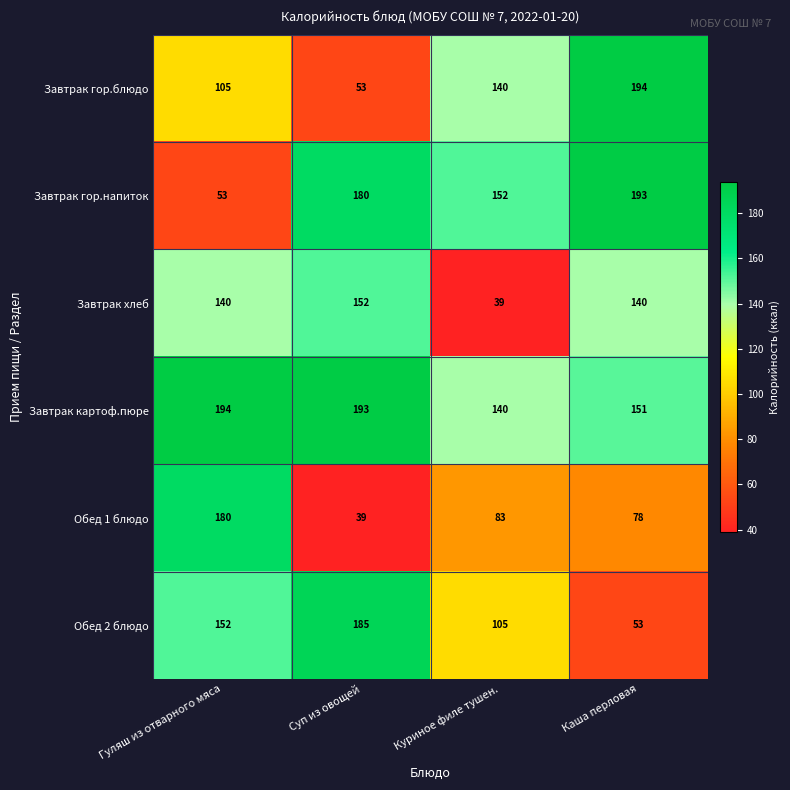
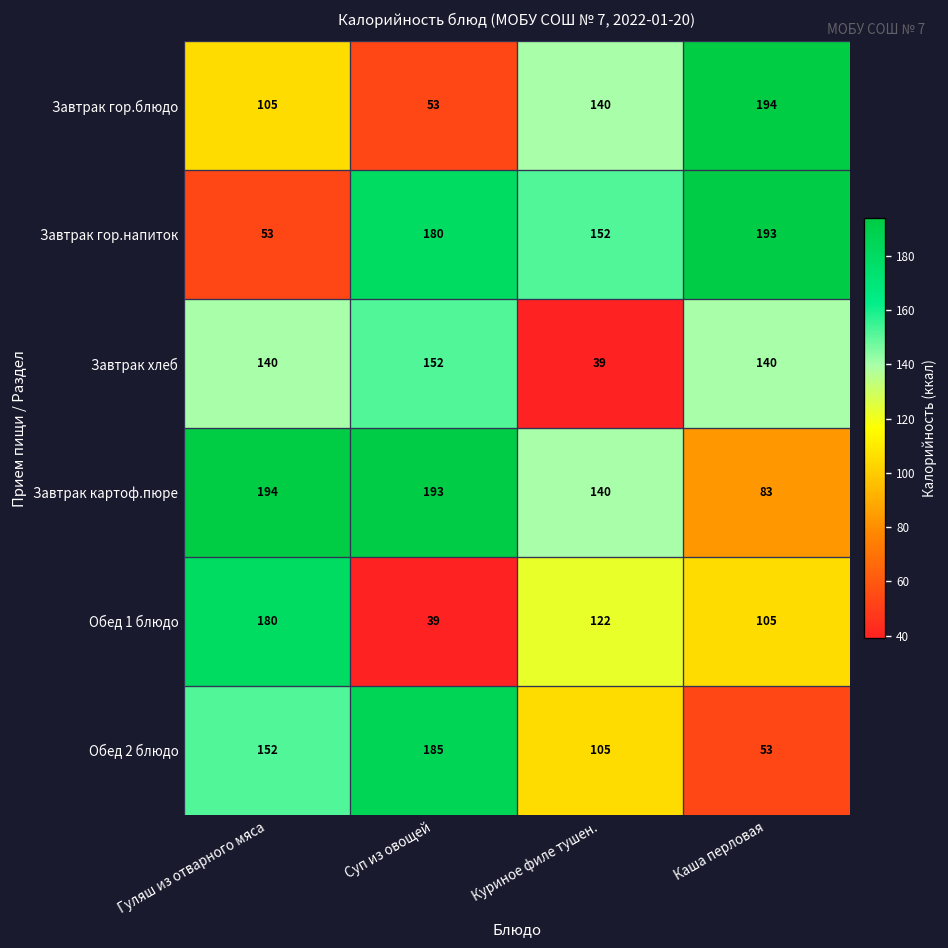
  {
    "Завтрак гор.блюдо": {
      "Гуляш из отварного мяса": 105,
      "Суп из овощей": 53,
      "Куриное филе тушен.": 140,
      "Каша перловая": 194
    },
    "Завтрак гор.напиток": {
      "Гуляш из отварного мяса": 53,
      "Суп из овощей": 180,
      "Куриное филе тушен.": 152,
      "Каша перловая": 193
    },
    "Завтрак хлеб": {
      "Гуляш из отварного мяса": 140,
      "Суп из овощей": 152,
      "Куриное филе тушен.": 39,
      "Каша перловая": 140
    },
    "Завтрак картоф.пюре": {
      "Гуляш из отварного мяса": 194,
      "Суп из овощей": 193,
      "Куриное филе тушен.": 140,
-     "Каша перловая": 151
+     "Каша перловая": 83
    },
    "Обед 1 блюдо": {
      "Гуляш из отварного мяса": 180,
      "Суп из овощей": 39,
-     "Куриное филе тушен.": 83,
-     "Каша перловая": 78
+     "Куриное филе тушен.": 122,
+     "Каша перловая": 105
    },
    "Обед 2 блюдо": {
      "Гуляш из отварного мяса": 152,
      "Суп из овощей": 185,
      "Куриное филе тушен.": 105,
      "Каша перловая": 53
    }
  }
